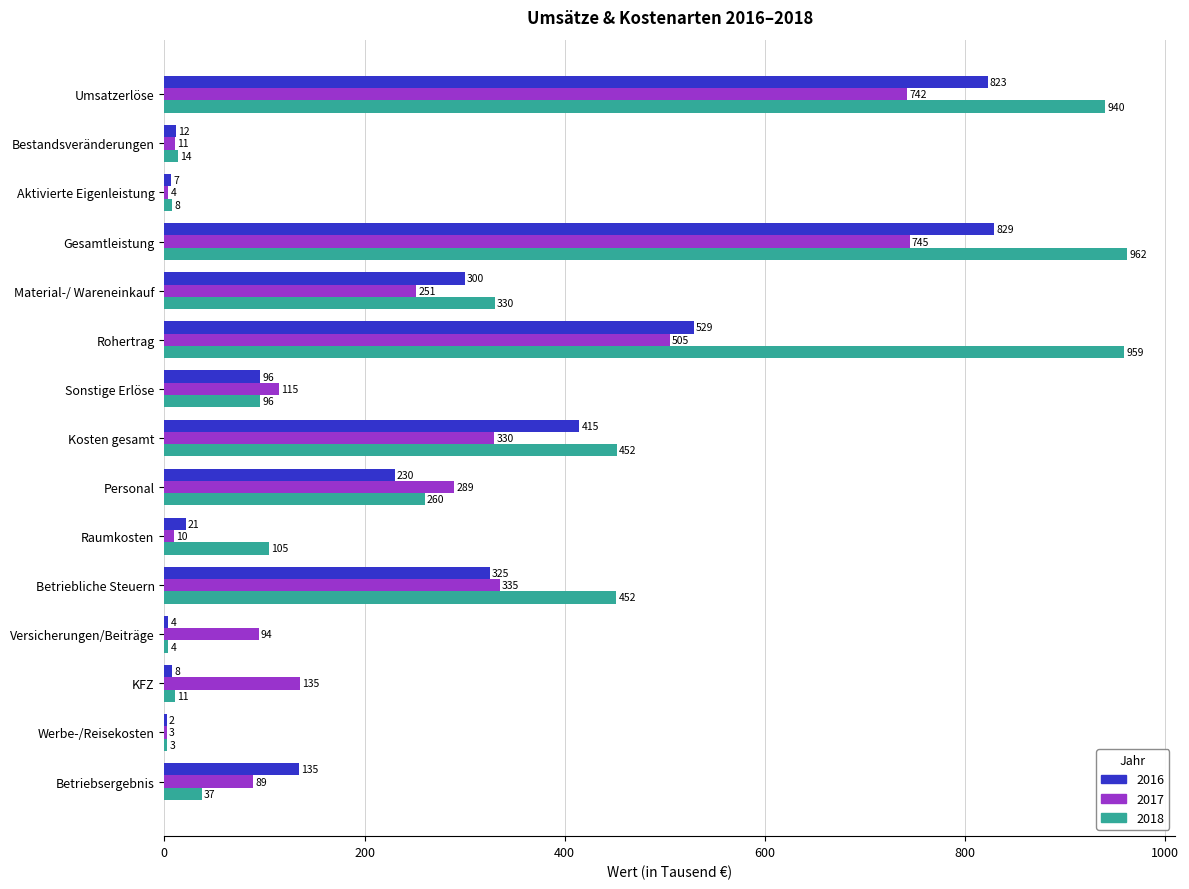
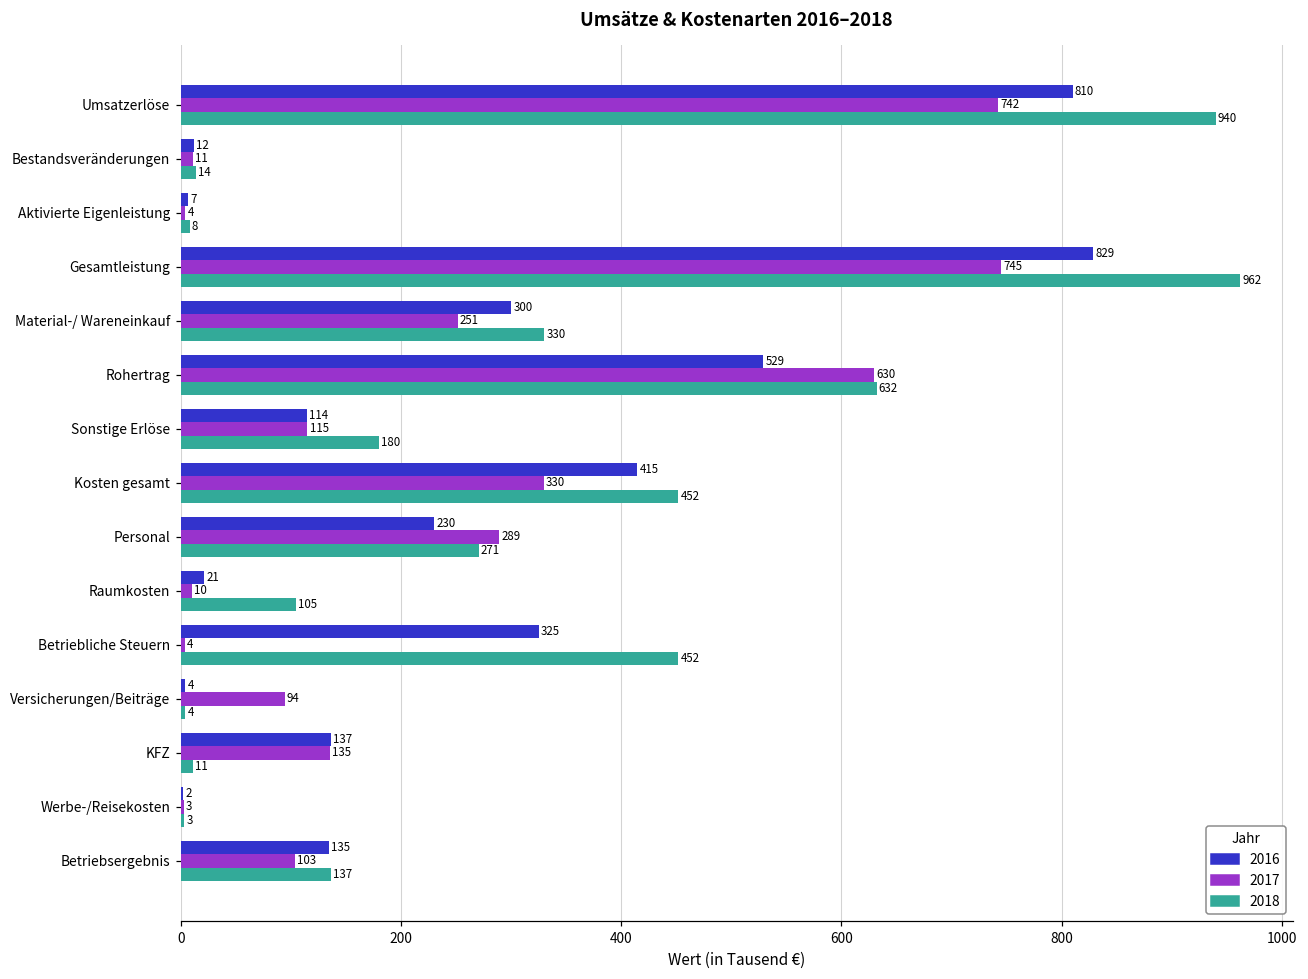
  {
    "2016": {
-     "Umsatzerlöse": 823,
+     "Umsatzerlöse": 810,
      "Bestandsveränderungen": 12,
      "Aktivierte Eigenleistung": 7,
      "Gesamtleistung": 829,
      "Material-/ Wareneinkauf": 300,
      "Rohertrag": 529,
-     "Sonstige Erlöse": 96,
+     "Sonstige Erlöse": 114,
      "Kosten gesamt": 415,
      "Personal": 230,
      "Raumkosten": 21,
      "Betriebliche Steuern": 325,
      "Versicherungen/Beiträge": 4,
-     "KFZ": 8,
+     "KFZ": 137,
      "Werbe-/Reisekosten": 2,
      "Betriebsergebnis": 135
    },
    "2017": {
      "Umsatzerlöse": 742,
      "Bestandsveränderungen": 11,
      "Aktivierte Eigenleistung": 4,
      "Gesamtleistung": 745,
      "Material-/ Wareneinkauf": 251,
-     "Rohertrag": 505,
+     "Rohertrag": 630,
      "Sonstige Erlöse": 115,
      "Kosten gesamt": 330,
      "Personal": 289,
      "Raumkosten": 10,
-     "Betriebliche Steuern": 335,
+     "Betriebliche Steuern": 4,
      "Versicherungen/Beiträge": 94,
      "KFZ": 135,
      "Werbe-/Reisekosten": 3,
-     "Betriebsergebnis": 89
+     "Betriebsergebnis": 103
    },
    "2018": {
      "Umsatzerlöse": 940,
      "Bestandsveränderungen": 14,
      "Aktivierte Eigenleistung": 8,
      "Gesamtleistung": 962,
      "Material-/ Wareneinkauf": 330,
-     "Rohertrag": 959,
-     "Sonstige Erlöse": 96,
+     "Rohertrag": 632,
+     "Sonstige Erlöse": 180,
      "Kosten gesamt": 452,
-     "Personal": 260,
+     "Personal": 271,
      "Raumkosten": 105,
      "Betriebliche Steuern": 452,
      "Versicherungen/Beiträge": 4,
      "KFZ": 11,
      "Werbe-/Reisekosten": 3,
-     "Betriebsergebnis": 37
+     "Betriebsergebnis": 137
    }
  }
